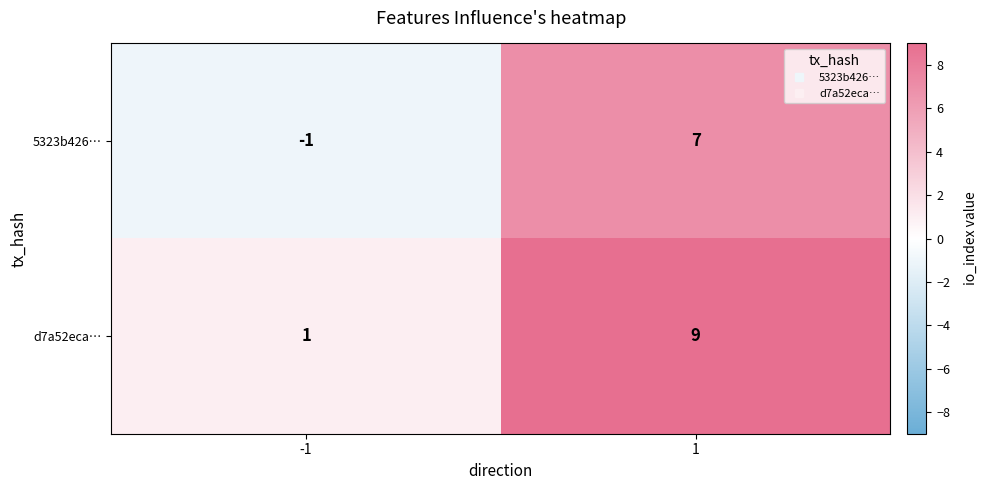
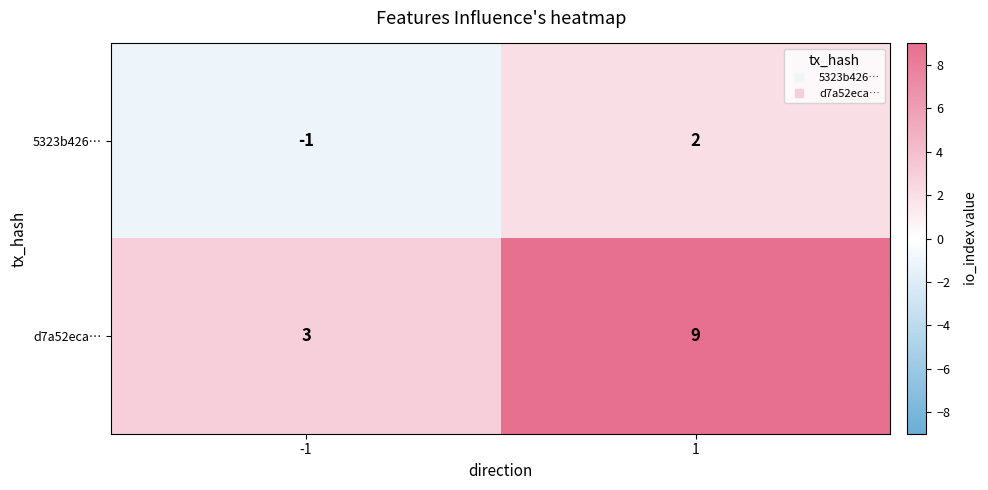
  {
    "5323b426…": {
      "-1": -1,
-     "1": 7
+     "1": 2
    },
    "d7a52eca…": {
-     "-1": 1,
+     "-1": 3,
      "1": 9
    }
  }
